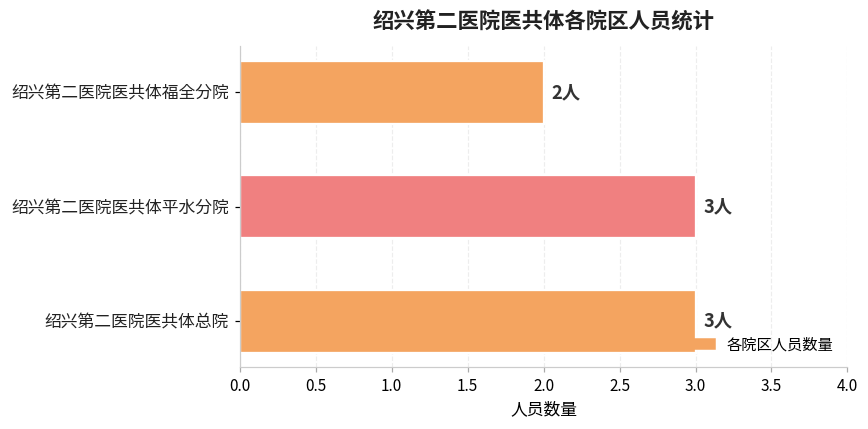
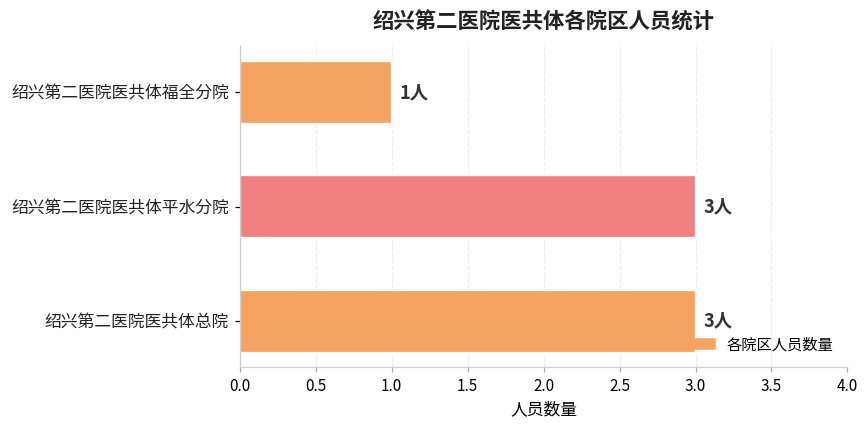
  {
-   "绍兴第二医院医共体福全分院": "2人",
+   "绍兴第二医院医共体福全分院": "1人",
    "绍兴第二医院医共体平水分院": "3人",
    "绍兴第二医院医共体总院": "3人"
  }
